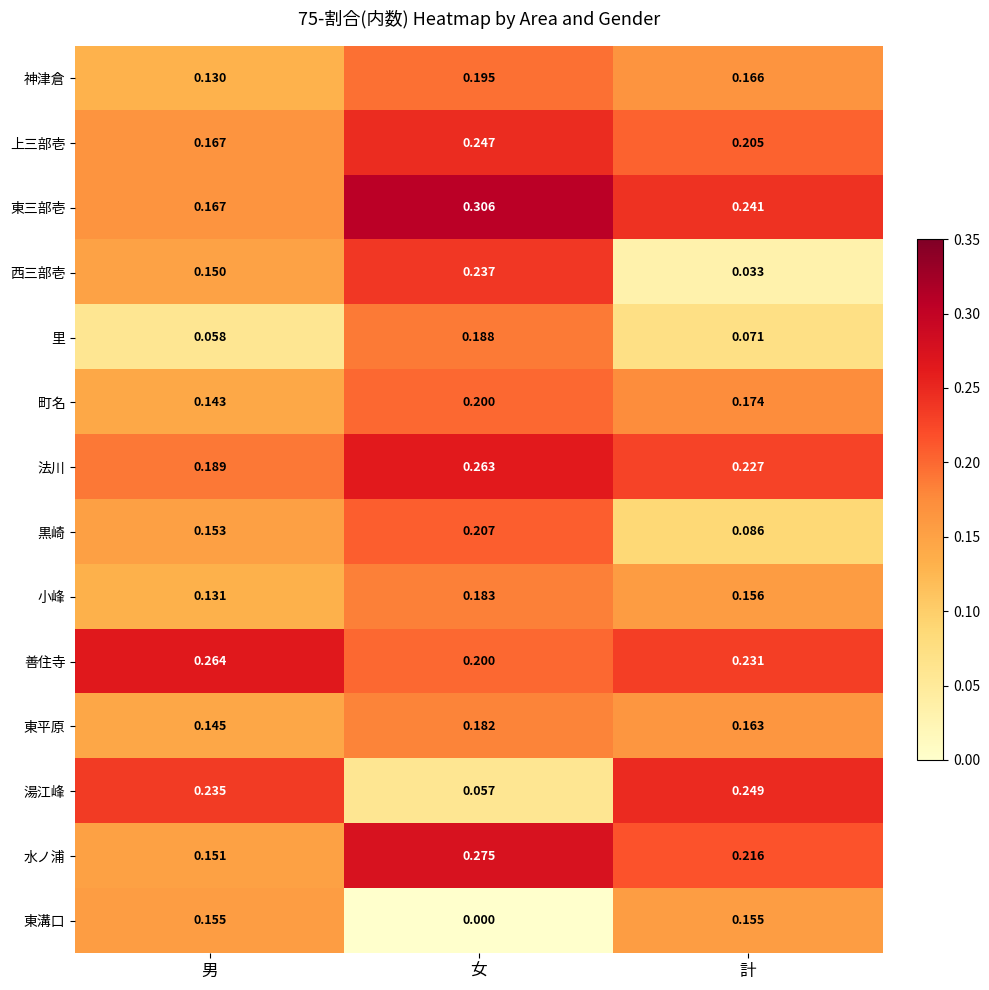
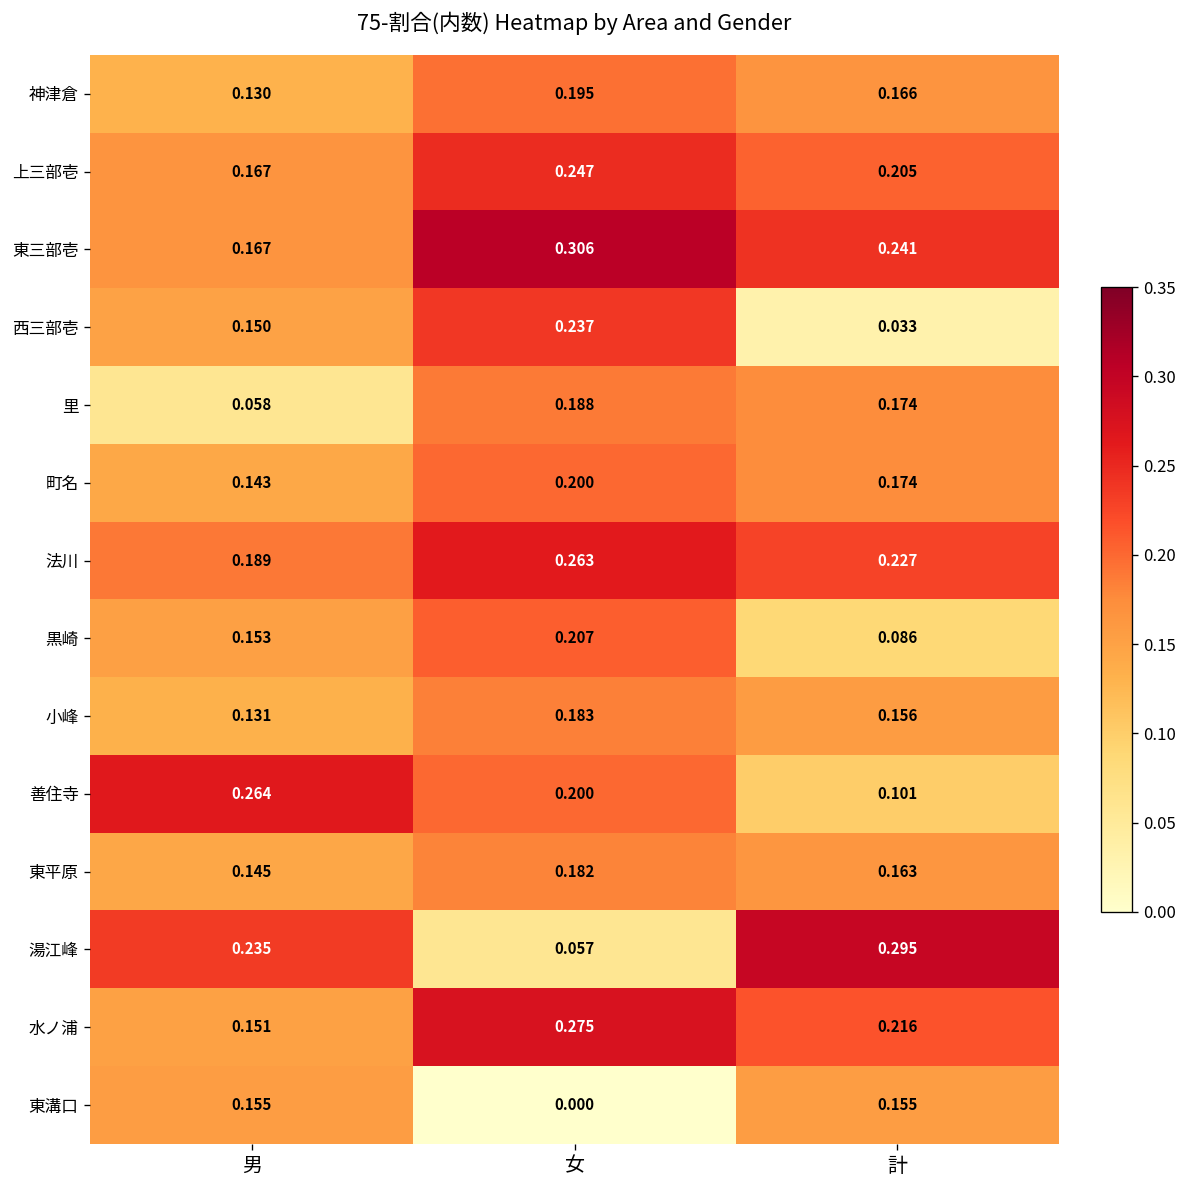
  {
    "神津倉": {
      "男": 0.130,
      "女": 0.195,
      "計": 0.166
    },
    "上三部壱": {
      "男": 0.167,
      "女": 0.247,
      "計": 0.205
    },
    "東三部壱": {
      "男": 0.167,
      "女": 0.306,
      "計": 0.241
    },
    "西三部壱": {
      "男": 0.150,
      "女": 0.237,
      "計": 0.033
    },
    "里": {
      "男": 0.058,
      "女": 0.188,
-     "計": 0.071
+     "計": 0.174
    },
    "町名": {
      "男": 0.143,
      "女": 0.200,
      "計": 0.174
    },
    "法川": {
      "男": 0.189,
      "女": 0.263,
      "計": 0.227
    },
    "黒崎": {
      "男": 0.153,
      "女": 0.207,
      "計": 0.086
    },
    "小峰": {
      "男": 0.131,
      "女": 0.183,
      "計": 0.156
    },
    "善住寺": {
      "男": 0.264,
      "女": 0.200,
-     "計": 0.231
+     "計": 0.101
    },
    "東平原": {
      "男": 0.145,
      "女": 0.182,
      "計": 0.163
    },
    "湯江峰": {
      "男": 0.235,
      "女": 0.057,
-     "計": 0.249
+     "計": 0.295
    },
    "水ノ浦": {
      "男": 0.151,
      "女": 0.275,
      "計": 0.216
    },
    "東溝口": {
      "男": 0.155,
      "女": 0.000,
      "計": 0.155
    }
  }
